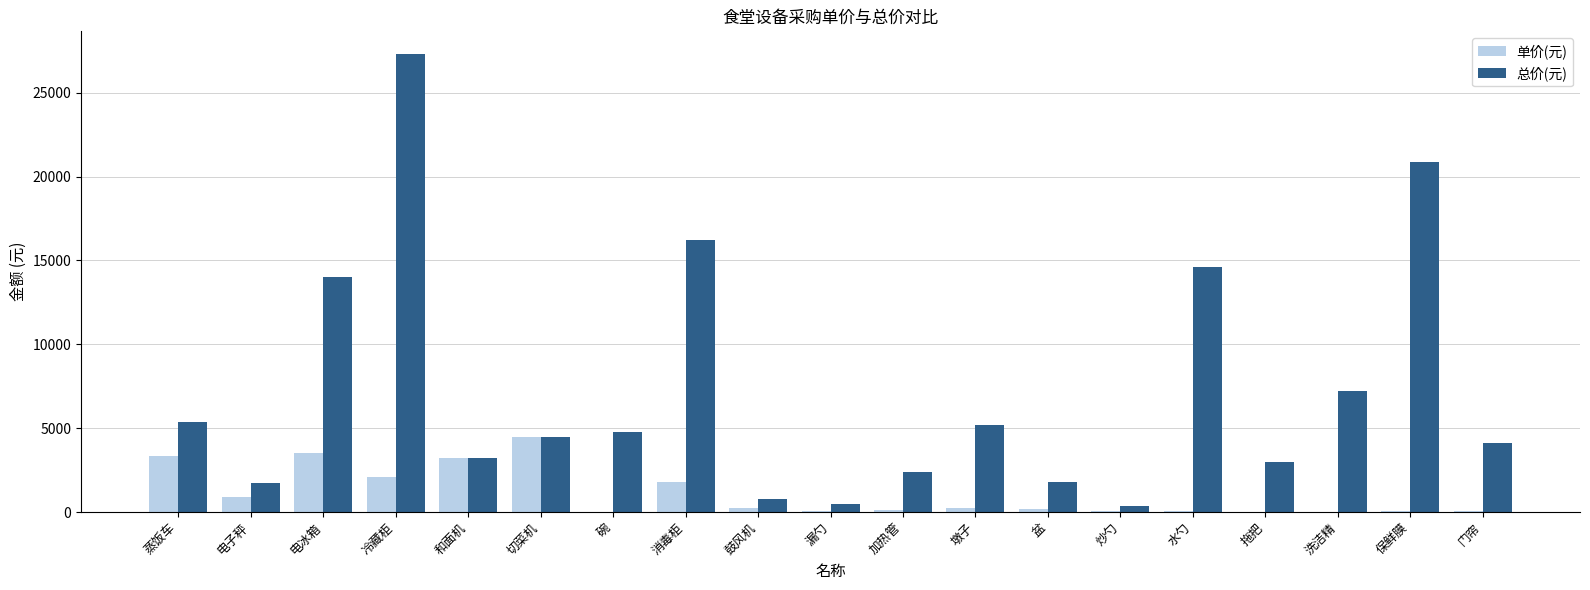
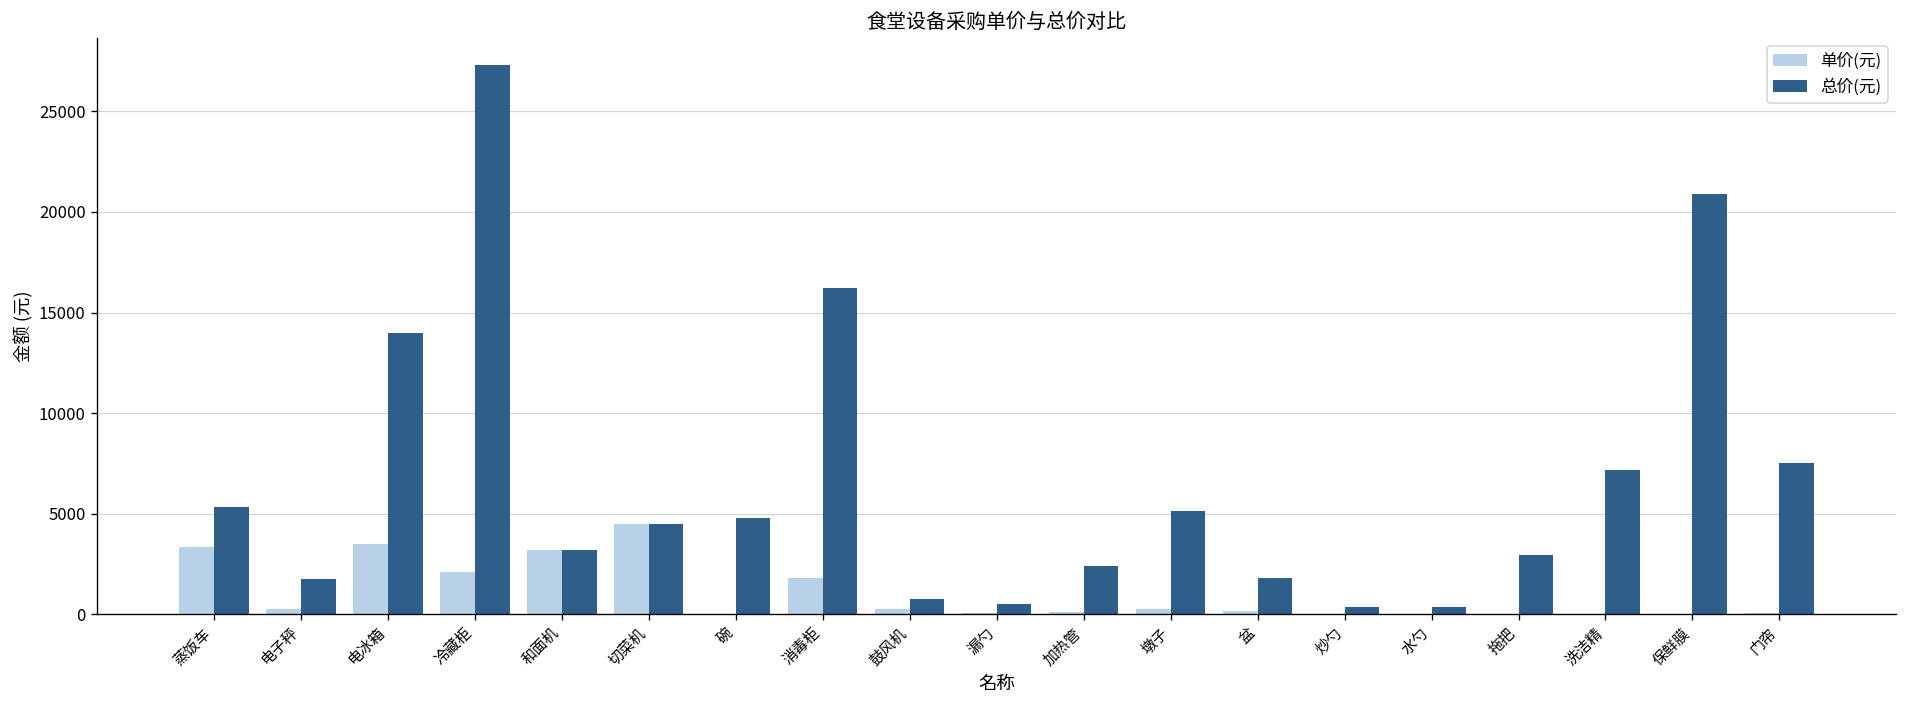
  {
    "单价(元)": {
      "蒸饭车": 3300,
-     "电子秤": 900,
+     "电子秤": 300,
      "电冰箱": 3500,
      "冷藏柜": 2100,
      "和面机": 3200,
      "切菜机": 4500,
      "消毒柜": 1800,
      "鼓风机": 300,
      "墩子": 300,
      "盆": 200
    },
    "总价(元)": {
      "蒸饭车": 5400,
      "电子秤": 1800,
      "电冰箱": 14000,
      "冷藏柜": 27300,
      "和面机": 3200,
      "切菜机": 4500,
      "碗": 4800,
      "消毒柜": 16200,
      "鼓风机": 800,
      "漏勺": 500,
      "加热管": 2400,
      "墩子": 5200,
      "盆": 1800,
      "炒勺": 400,
-     "水勺": 14600,
+     "水勺": 400,
      "拖把": 3000,
      "洗洁精": 7200,
      "保鲜膜": 20900,
-     "门帘": 4100
+     "门帘": 7500
    }
  }
